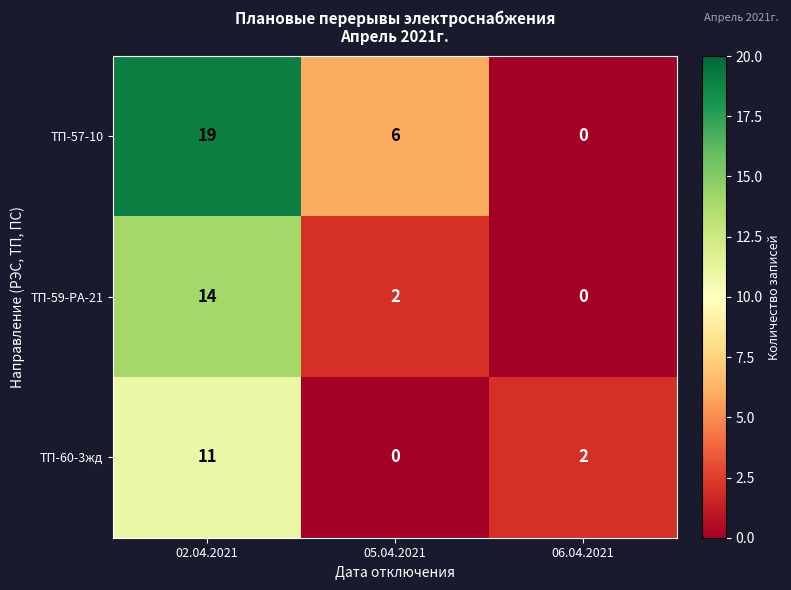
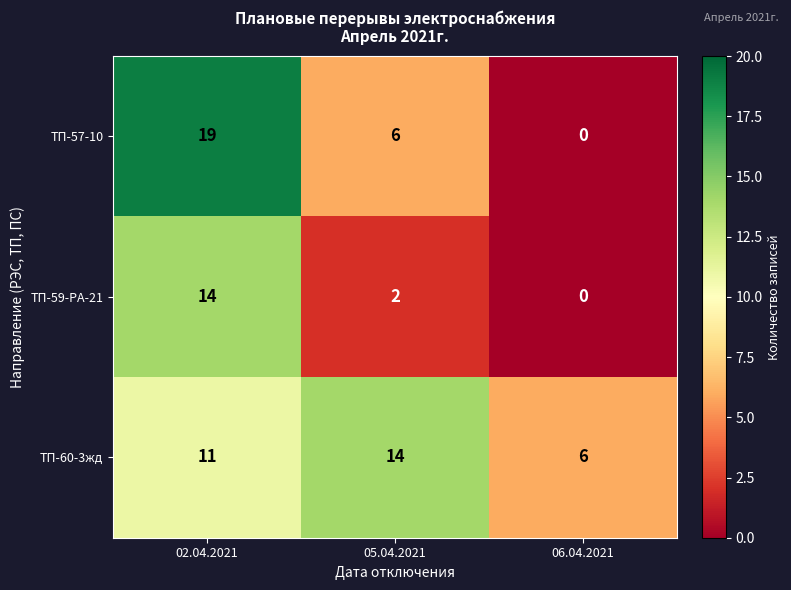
  {
    "ТП-57-10": {
      "02.04.2021": 19,
      "05.04.2021": 6,
      "06.04.2021": 0
    },
    "ТП-59-РА-21": {
      "02.04.2021": 14,
      "05.04.2021": 2,
      "06.04.2021": 0
    },
    "ТП-60-3жд": {
      "02.04.2021": 11,
-     "05.04.2021": 0,
-     "06.04.2021": 2
+     "05.04.2021": 14,
+     "06.04.2021": 6
    }
  }
